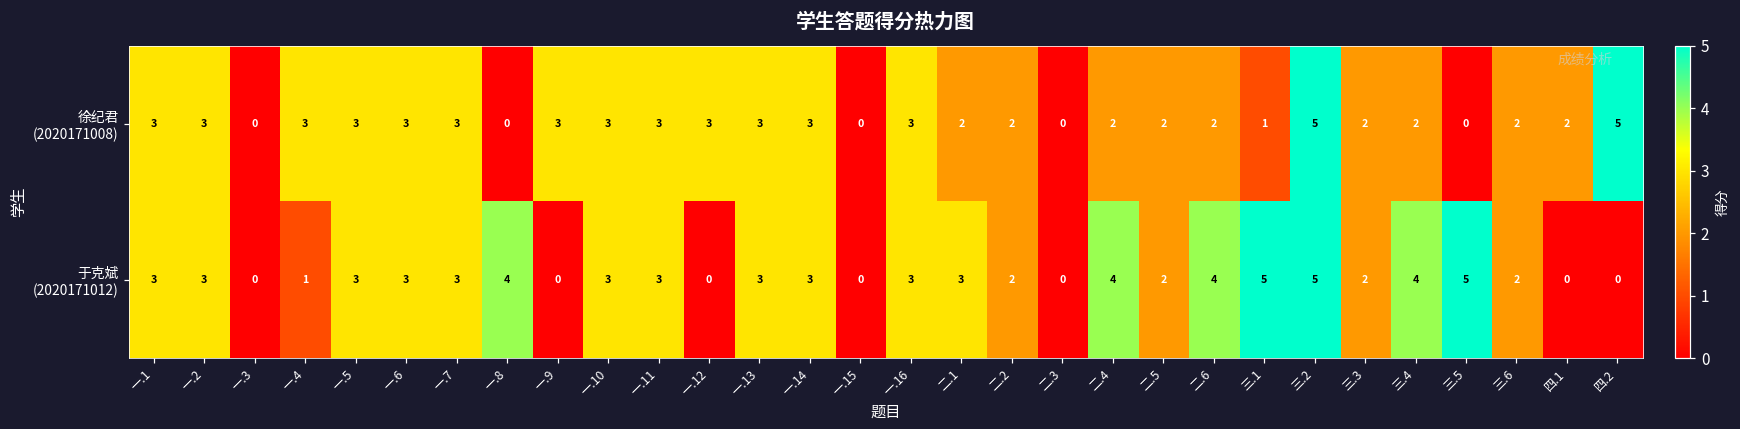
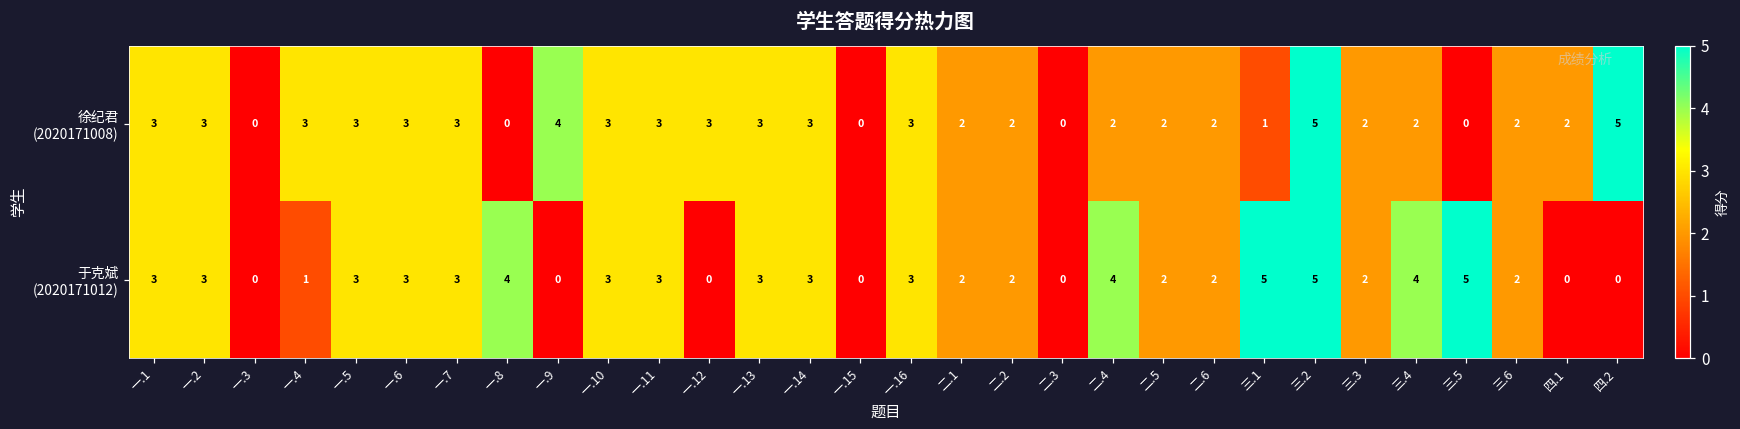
  {
    "徐纪君 (2020171008)": {
      "一.1": 3,
      "一.2": 3,
      "一.3": 0,
      "一.4": 3,
      "一.5": 3,
      "一.6": 3,
      "一.7": 3,
      "一.8": 0,
-     "一.9": 3,
+     "一.9": 4,
      "一.10": 3,
      "一.11": 3,
      "一.12": 3,
      "一.13": 3,
      "一.14": 3,
      "一.15": 0,
      "一.16": 3,
      "二.1": 2,
      "二.2": 2,
      "二.3": 0,
      "二.4": 2,
      "二.5": 2,
      "二.6": 2,
      "三.1": 1,
      "三.2": 5,
      "三.3": 2,
      "三.4": 2,
      "三.5": 0,
      "三.6": 2,
      "四.2": 5
    },
    "于克斌 (2020171012)": {
      "一.1": 3,
      "一.2": 3,
      "一.3": 0,
      "一.4": 1,
      "一.5": 3,
      "一.6": 3,
      "一.7": 3,
      "一.8": 4,
      "一.9": 0,
      "一.10": 3,
      "一.11": 3,
      "一.12": 0,
      "一.13": 3,
      "一.14": 3,
      "一.15": 0,
      "一.16": 3,
-     "二.1": 3,
+     "二.1": 2,
      "二.2": 2,
      "二.3": 0,
      "二.4": 4,
      "二.5": 2,
-     "二.6": 4,
+     "二.6": 2,
      "三.1": 5,
      "三.2": 5,
      "三.3": 2,
      "三.4": 4,
      "三.5": 5,
      "三.6": 2,
      "四.1": 0,
      "四.2": 0
    }
  }
